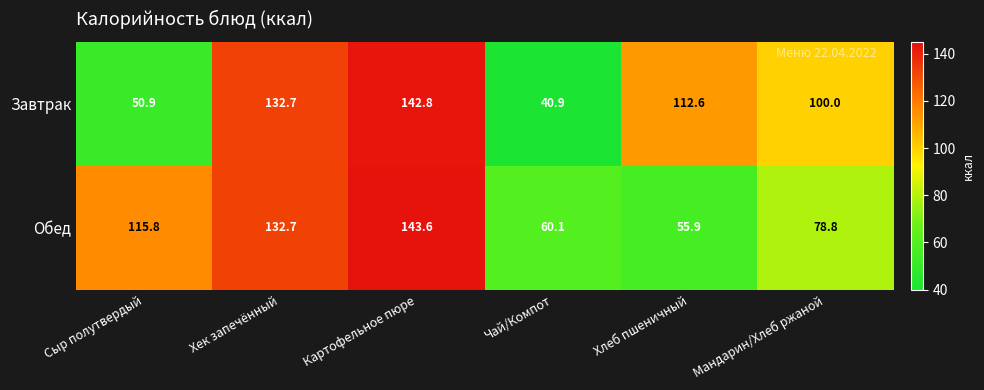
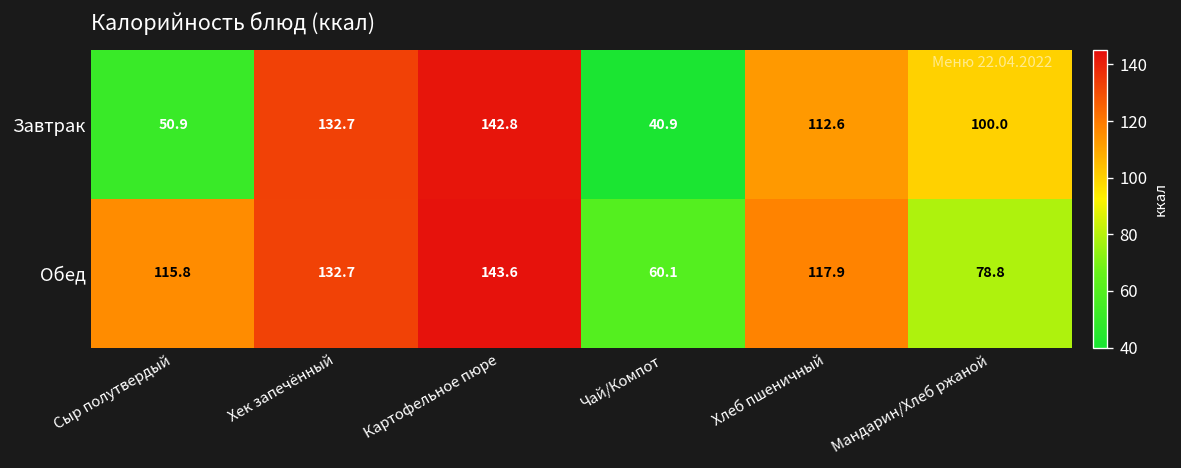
  {
    "Завтрак": {
      "Сыр полутвердый": 50.9,
      "Хек запечённый": 132.7,
      "Картофельное пюре": 142.8,
      "Чай/Компот": 40.9,
      "Хлеб пшеничный": 112.6
    },
    "Обед": {
      "Сыр полутвердый": 115.8,
      "Хек запечённый": 132.7,
      "Картофельное пюре": 143.6,
      "Чай/Компот": 60.1,
-     "Хлеб пшеничный": 55.9,
+     "Хлеб пшеничный": 117.9,
      "Мандарин/Хлеб ржаной": 78.8
    }
  }
